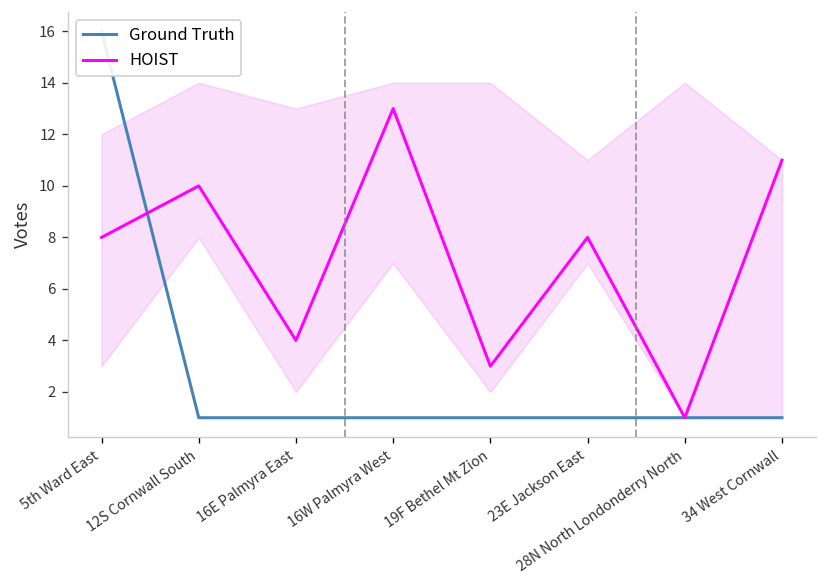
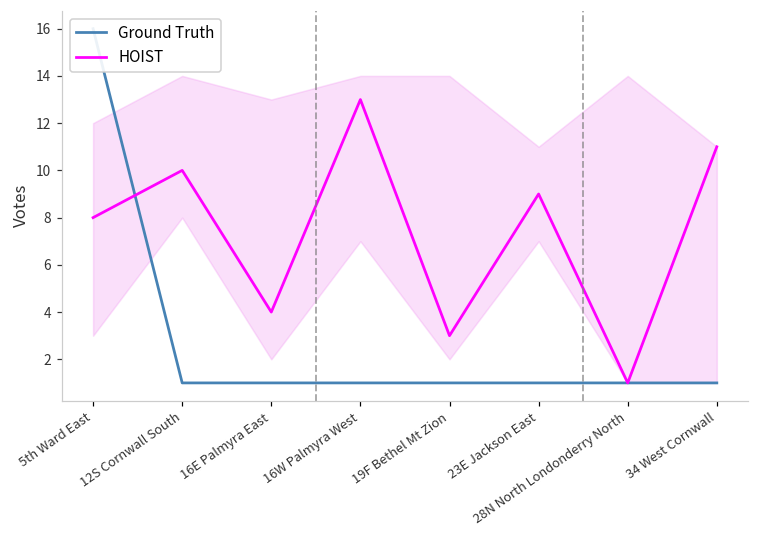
  {
    "Ground Truth": {
      "12S Cornwall South": 1,
      "16E Palmyra East": 1,
      "16W Palmyra West": 1,
      "19F Bethel Mt Zion": 1,
      "23E Jackson East": 1,
      "34 West Cornwall": 1
    },
    "HOIST": {
      "5th Ward East": 8,
      "12S Cornwall South": 10,
      "16E Palmyra East": 4,
      "16W Palmyra West": 13,
      "19F Bethel Mt Zion": 3,
-     "23E Jackson East": 8
+     "23E Jackson East": 9
    }
  }
